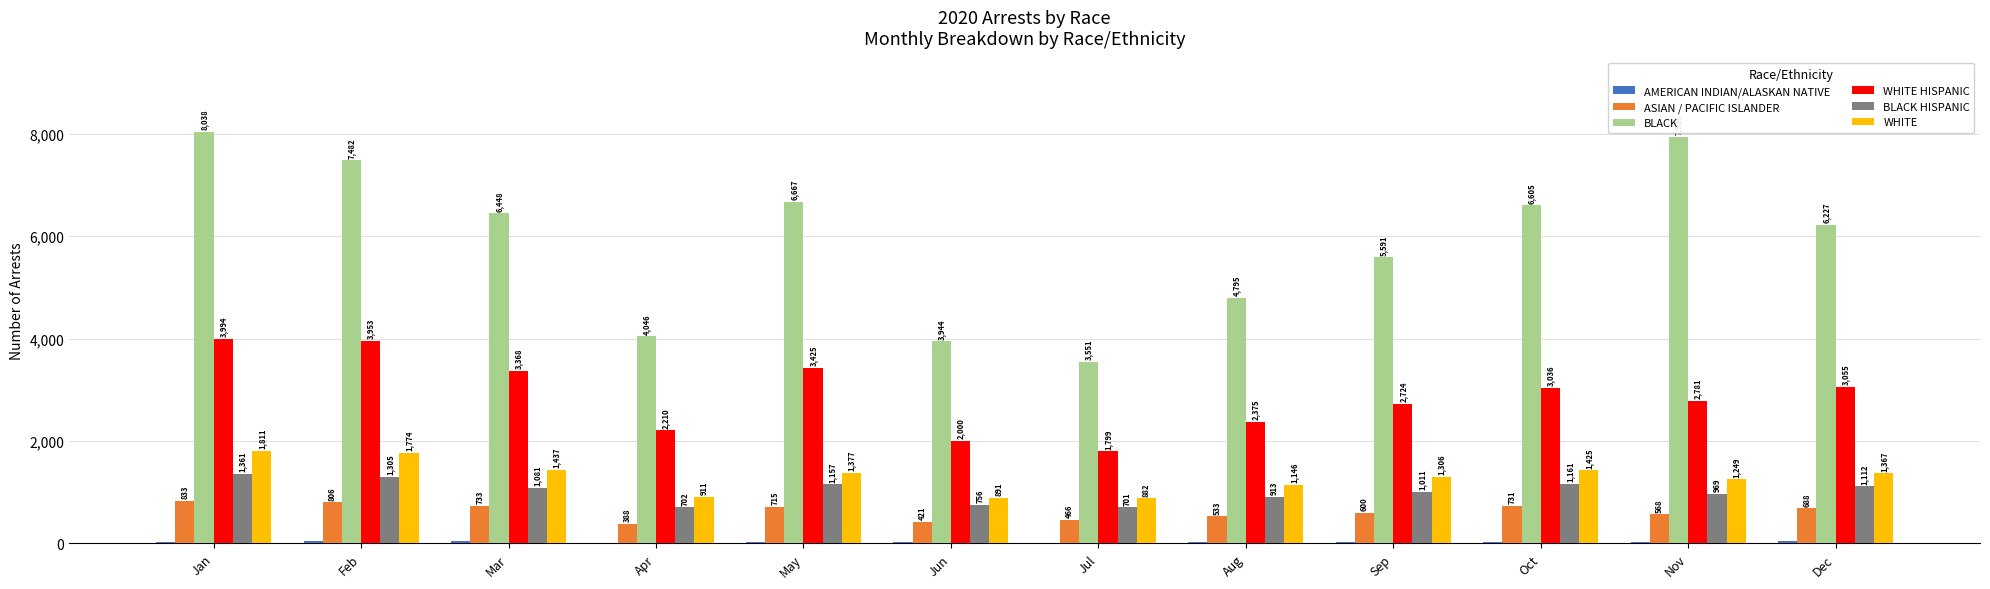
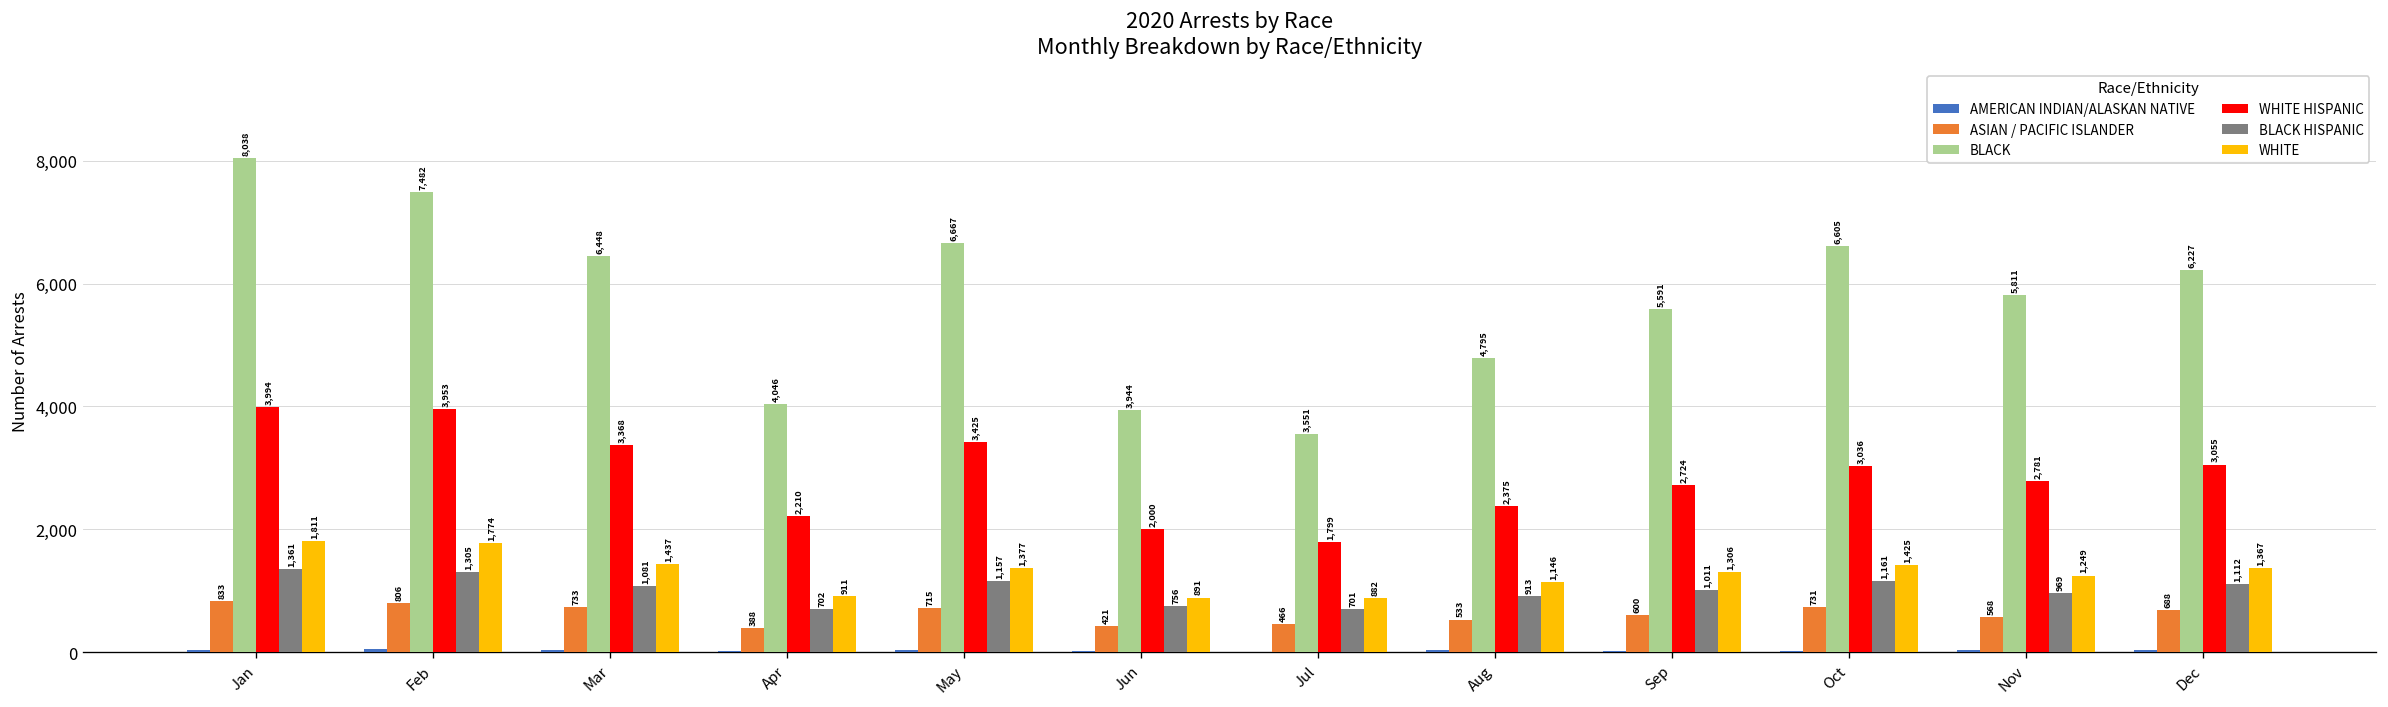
  {
    "ASIAN / PACIFIC ISLANDER": {
      "Jan": "833",
      "Feb": "806",
      "Mar": "733",
      "Apr": "388",
      "May": "715",
      "Jun": "421",
      "Jul": "466",
      "Aug": "533",
      "Sep": "600",
      "Oct": "731",
      "Nov": "568",
      "Dec": "688"
    },
    "BLACK": {
-     "Nov": "7,900"
+     "Nov": "5,800"
    },
    "WHITE HISPANIC": {
      "Jan": "3,994",
      "Feb": "3,953",
      "Mar": "3,368",
      "Apr": "2,210",
      "May": "3,425",
      "Jun": "2,000",
      "Jul": "1,799",
      "Aug": "2,375",
      "Sep": "2,724",
      "Oct": "3,036",
      "Nov": "2,781",
      "Dec": "3,055"
    },
    "BLACK HISPANIC": {
      "Jan": "1,361",
      "Feb": "1,305",
      "Mar": "1,081",
      "Apr": "702",
      "May": "1,157",
      "Jun": "756",
      "Jul": "701",
      "Aug": "913",
      "Sep": "1,011",
      "Oct": "1,161",
      "Nov": "969",
      "Dec": "1,112"
    },
    "WHITE": {
      "Jan": "1,811",
      "Feb": "1,774",
      "Mar": "1,437",
      "Apr": "911",
      "May": "1,377",
      "Jun": "891",
      "Jul": "882",
      "Aug": "1,146",
      "Sep": "1,306",
      "Oct": "1,425",
      "Nov": "1,249",
      "Dec": "1,367"
    }
  }
